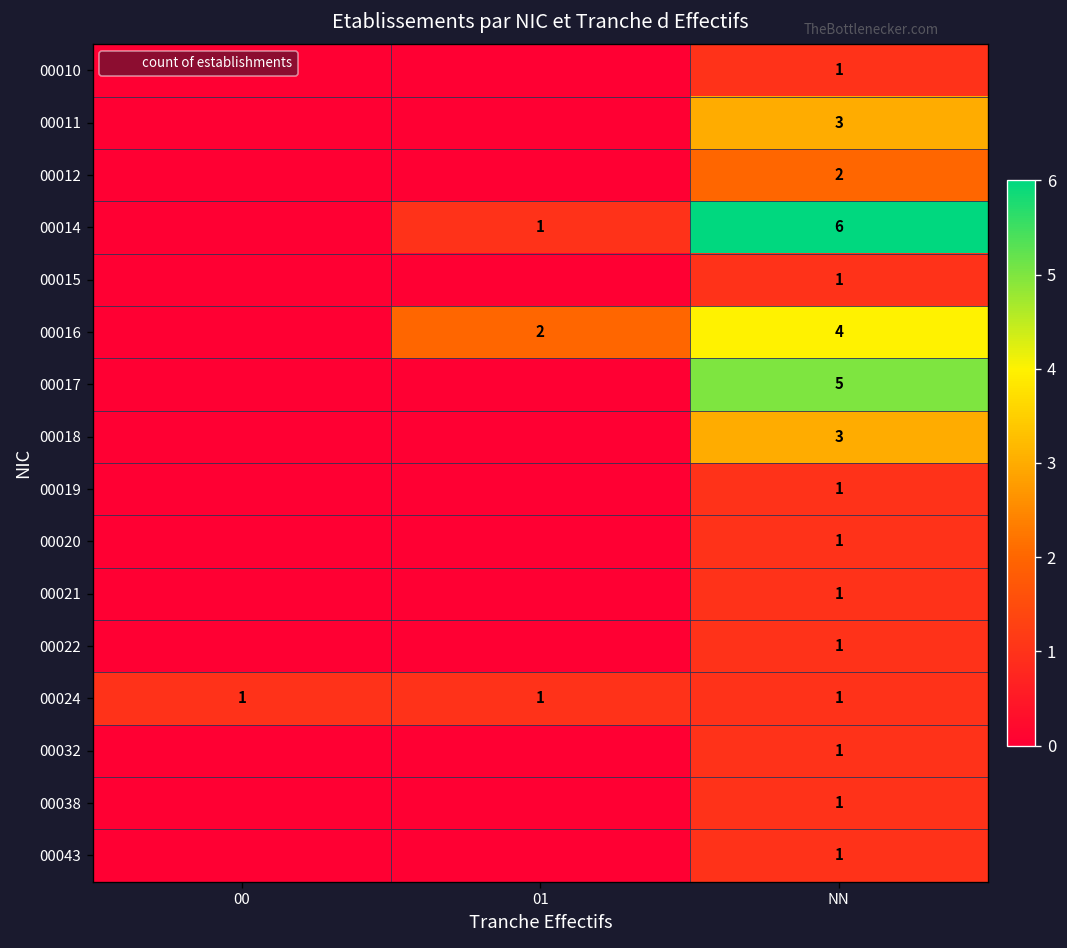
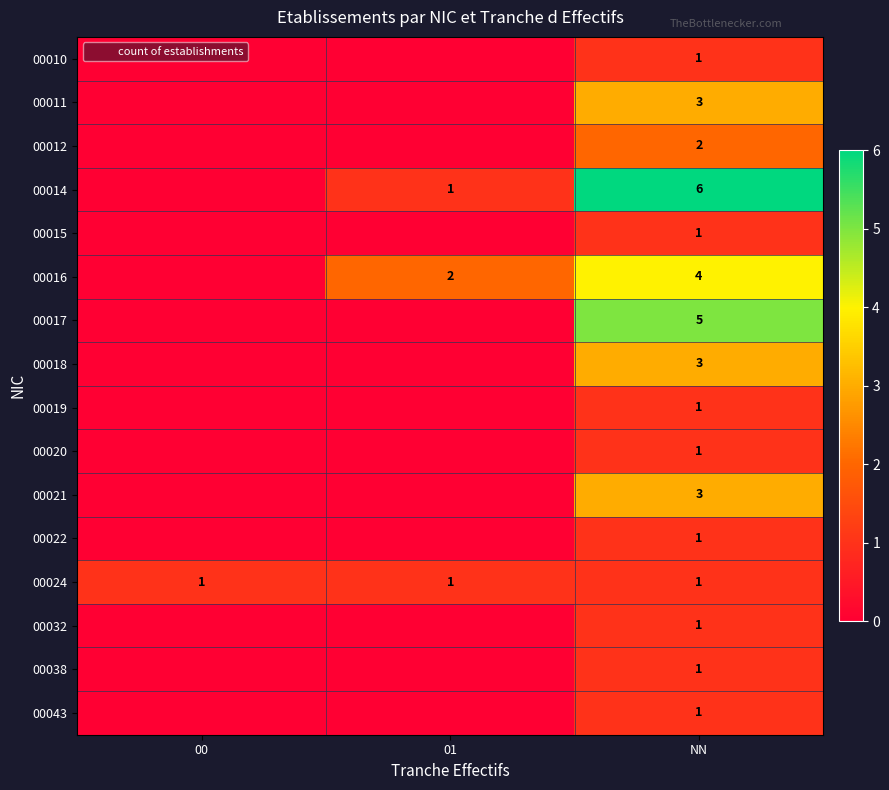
  {
    "00010": {
      "NN": 1
    },
    "00011": {
      "NN": 3
    },
    "00012": {
      "NN": 2
    },
    "00014": {
      "01": 1,
      "NN": 6
    },
    "00015": {
      "NN": 1
    },
    "00016": {
      "01": 2,
      "NN": 4
    },
    "00017": {
      "NN": 5
    },
    "00018": {
      "NN": 3
    },
    "00019": {
      "NN": 1
    },
    "00020": {
      "NN": 1
    },
    "00021": {
-     "NN": 1
+     "NN": 3
    },
    "00022": {
      "NN": 1
    },
    "00024": {
      "00": 1,
      "01": 1,
      "NN": 1
    },
    "00032": {
      "NN": 1
    },
    "00038": {
      "NN": 1
    },
    "00043": {
      "NN": 1
    }
  }
